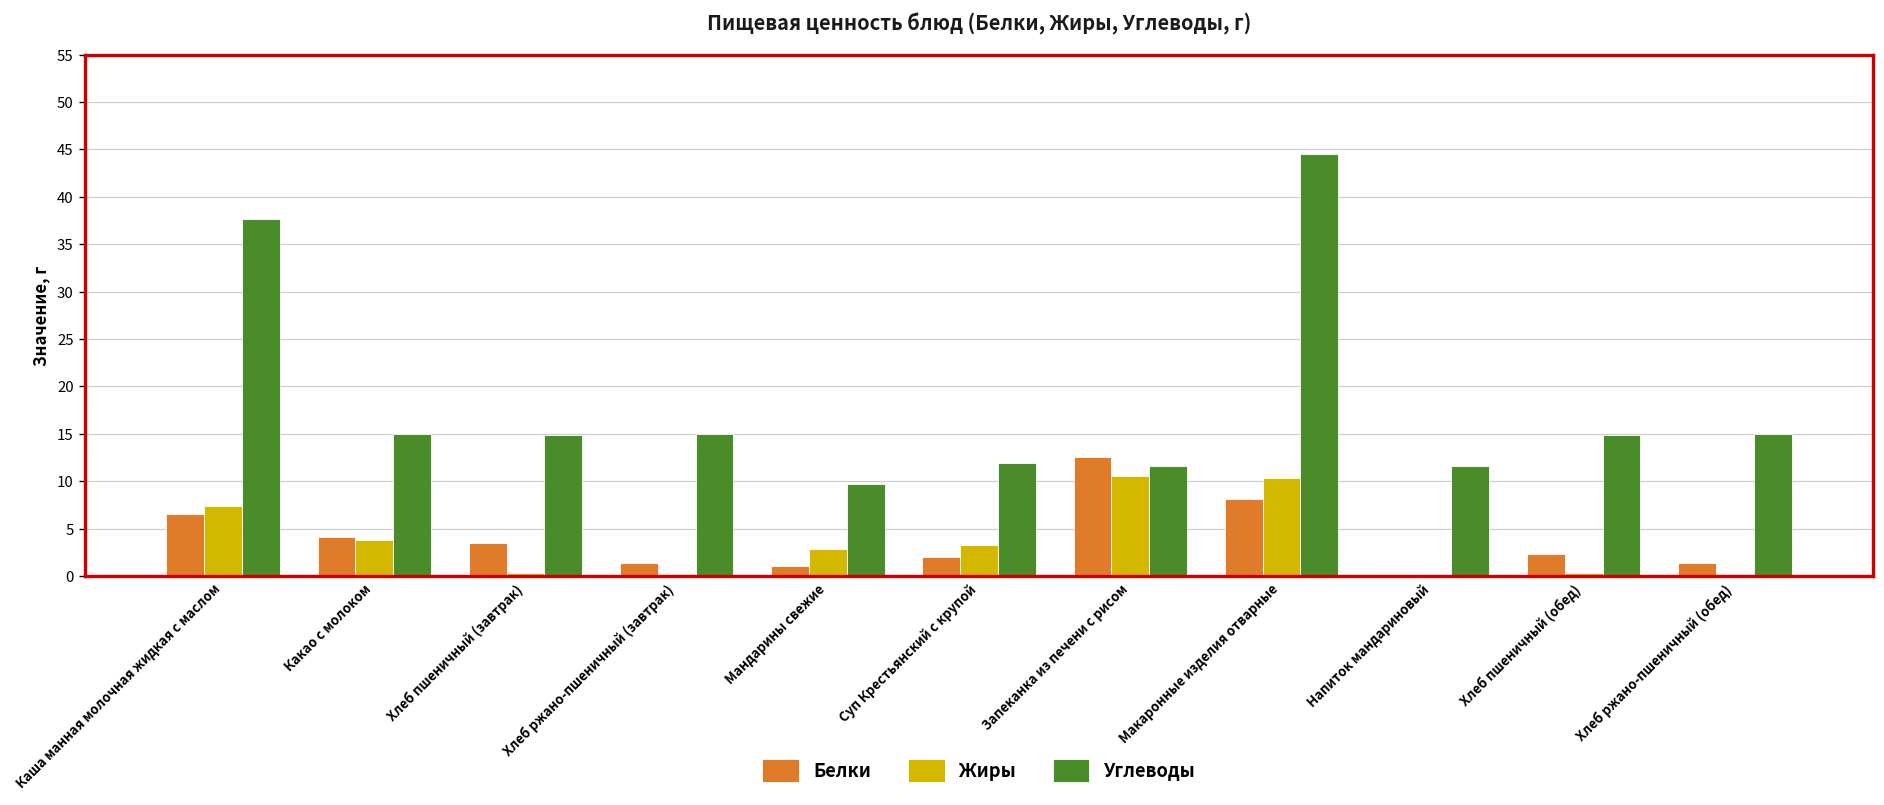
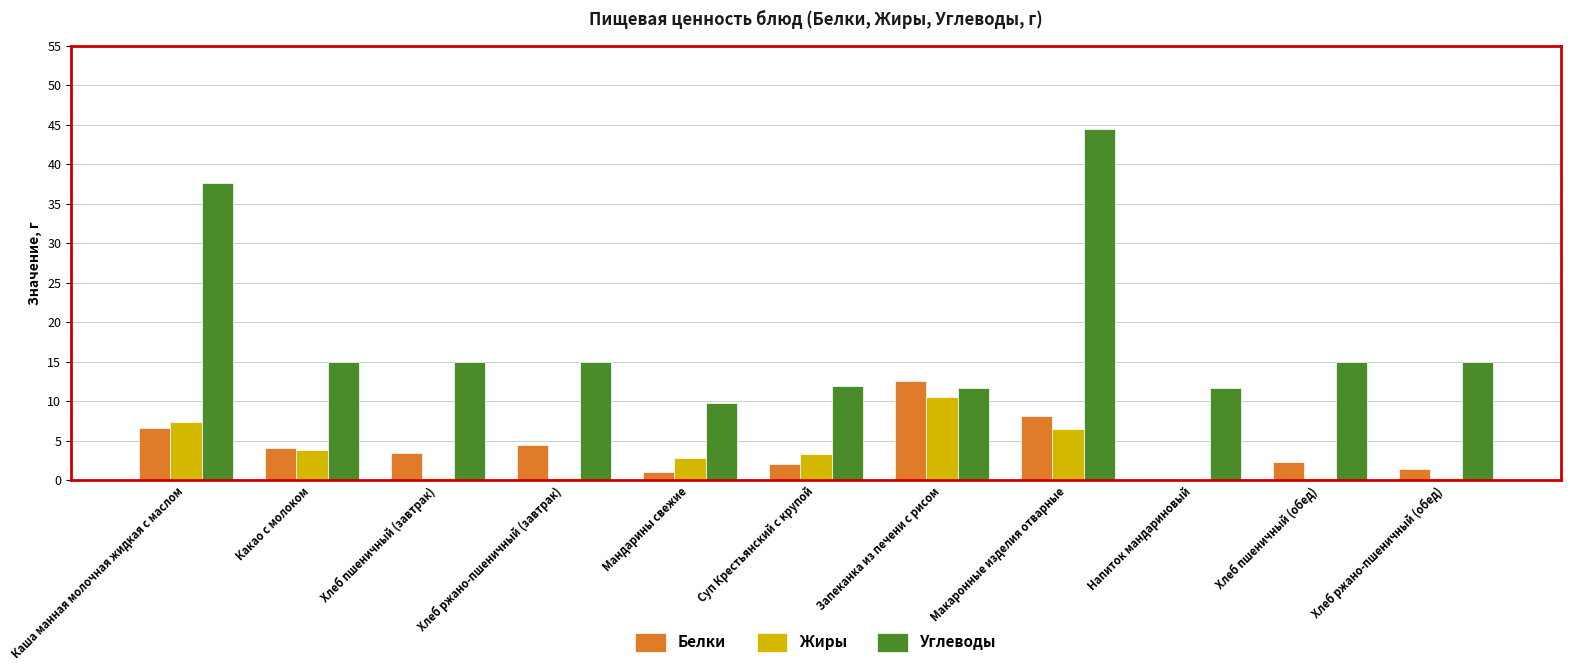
  {
    "Белки": {
      "Каша манная молочная жидкая с маслом": 7,
      "Какао с молоком": 4,
      "Хлеб пшеничный (завтрак)": 3,
-     "Хлеб ржано-пшеничный (завтрак)": 1,
+     "Хлеб ржано-пшеничный (завтрак)": 4,
      "Мандарины свежие": 1,
      "Суп Крестьянский с крупой": 2,
      "Запеканка из печени с рисом": 13,
      "Макаронные изделия отварные": 8,
      "Хлеб пшеничный (обед)": 2,
      "Хлеб ржано-пшеничный (обед)": 1
    },
    "Жиры": {
      "Каша манная молочная жидкая с маслом": 7,
      "Какао с молоком": 4,
      "Мандарины свежие": 3,
      "Суп Крестьянский с крупой": 3,
      "Запеканка из печени с рисом": 11,
-     "Макаронные изделия отварные": 10
+     "Макаронные изделия отварные": 6
    },
    "Углеводы": {
      "Каша манная молочная жидкая с маслом": 38,
      "Какао с молоком": 15,
      "Хлеб пшеничный (завтрак)": 15,
      "Хлеб ржано-пшеничный (завтрак)": 15,
      "Мандарины свежие": 10,
      "Суп Крестьянский с крупой": 12,
      "Запеканка из печени с рисом": 12,
      "Макаронные изделия отварные": 45,
      "Напиток мандариновый": 12,
      "Хлеб пшеничный (обед)": 15,
      "Хлеб ржано-пшеничный (обед)": 15
    }
  }
